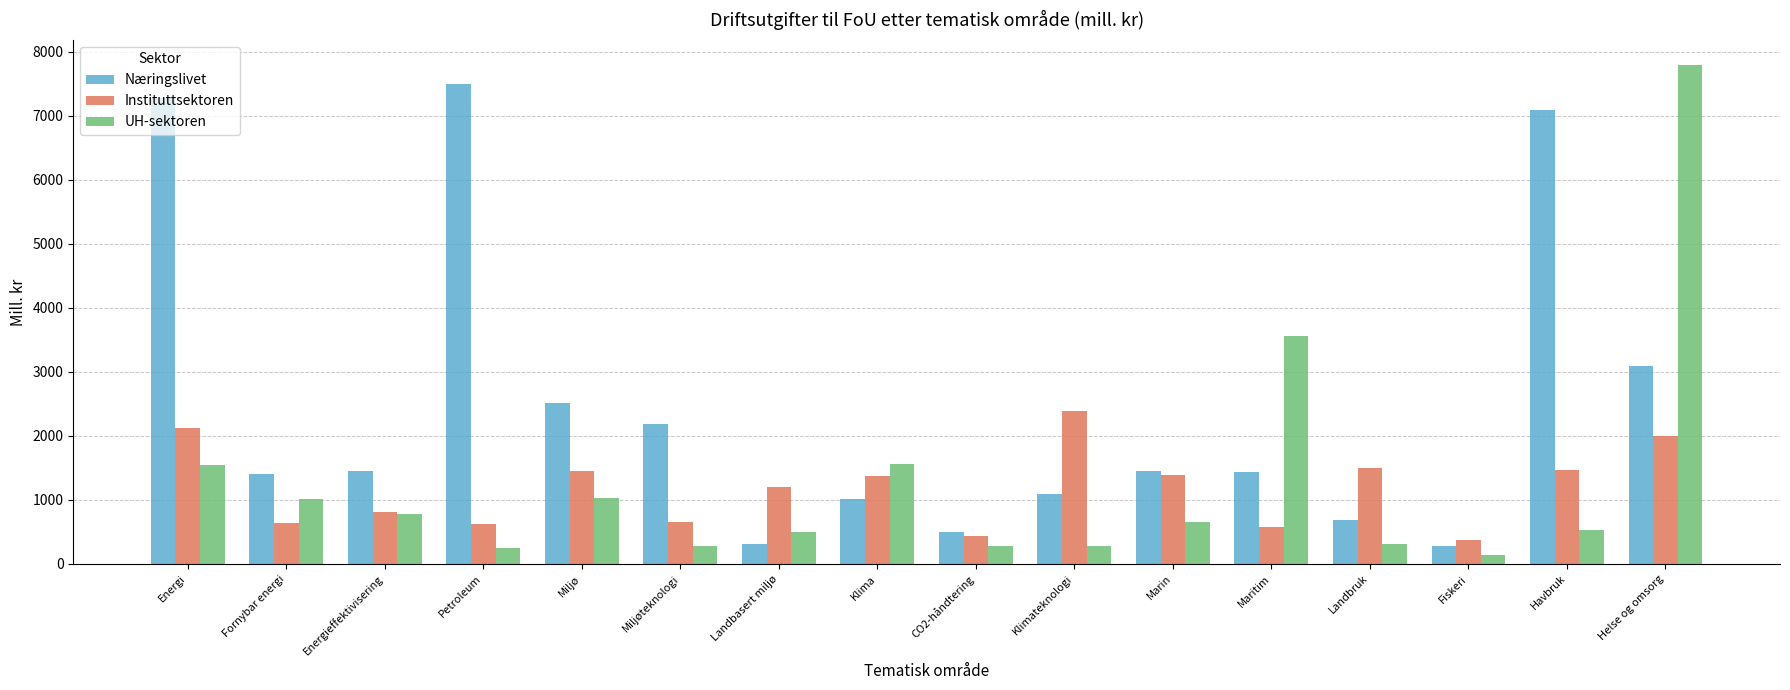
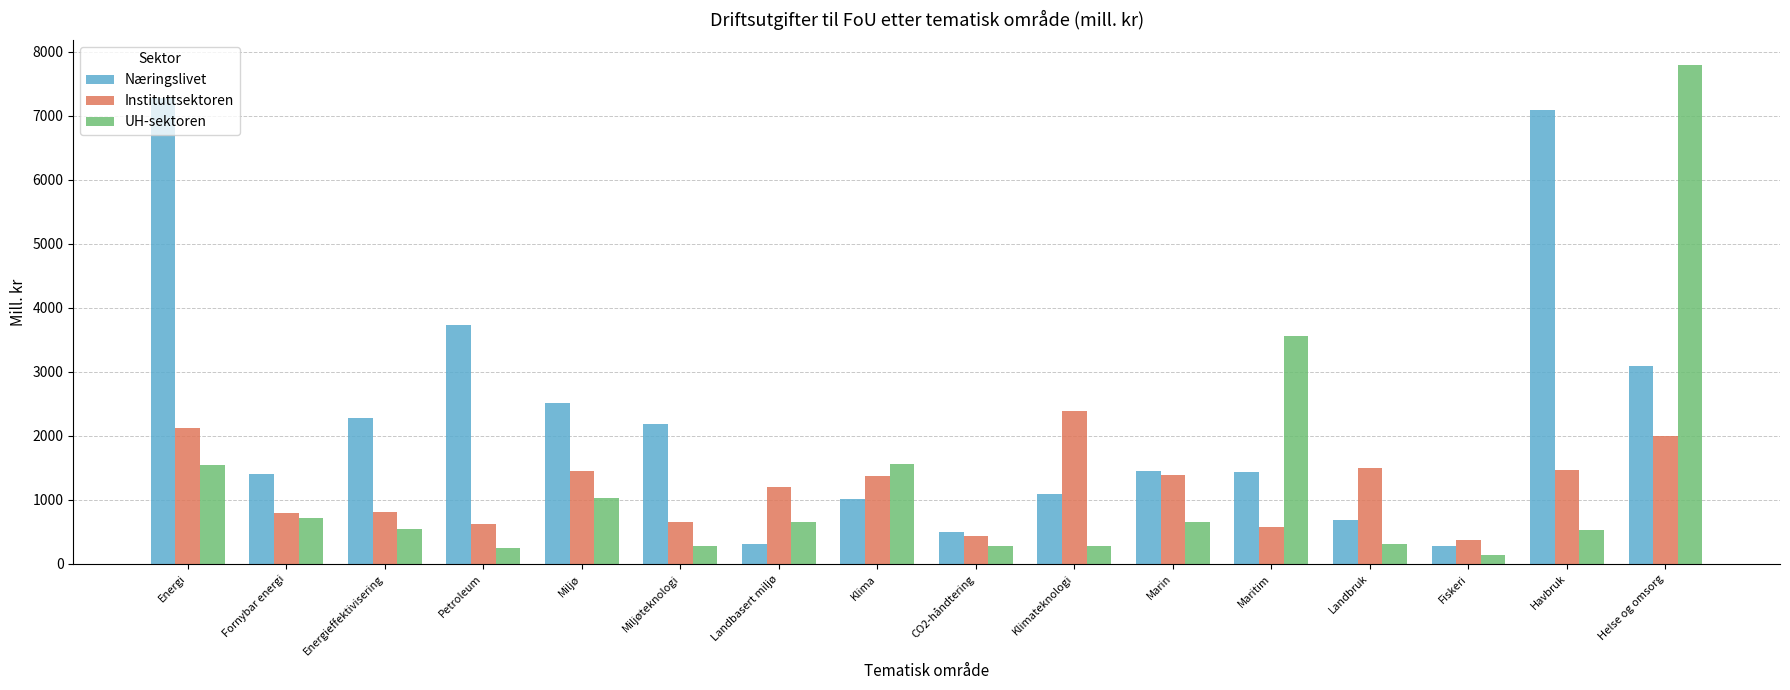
  {
    "Næringslivet": {
      "Fornybar energi": 1400,
-     "Energieffektivisering": 1500,
-     "Petroleum": 7500,
+     "Energieffektivisering": 2300,
+     "Petroleum": 3700,
      "Miljø": 2500,
      "Miljøteknologi": 2200,
      "Landbasert miljø": 300,
      "Klima": 1000,
      "CO2-håndtering": 500,
      "Klimateknologi": 1100,
      "Marin": 1400,
      "Maritim": 1400,
      "Landbruk": 700,
      "Fiskeri": 300,
      "Havbruk": 7100,
      "Helse og omsorg": 3100
    },
    "Instituttsektoren": {
      "Energi": 2100,
-     "Fornybar energi": 600,
+     "Fornybar energi": 800,
      "Energieffektivisering": 800,
      "Petroleum": 600,
      "Miljø": 1400,
      "Miljøteknologi": 700,
      "Landbasert miljø": 1200,
      "Klima": 1400,
      "CO2-håndtering": 400,
      "Klimateknologi": 2400,
      "Marin": 1400,
      "Maritim": 600,
      "Landbruk": 1500,
      "Fiskeri": 400,
      "Havbruk": 1500,
      "Helse og omsorg": 2000
    },
    "UH-sektoren": {
      "Energi": 1500,
-     "Fornybar energi": 1000,
-     "Energieffektivisering": 800,
+     "Fornybar energi": 700,
+     "Energieffektivisering": 500,
      "Petroleum": 300,
      "Miljø": 1000,
      "Miljøteknologi": 300,
-     "Landbasert miljø": 500,
+     "Landbasert miljø": 700,
      "Klima": 1600,
      "CO2-håndtering": 300,
      "Klimateknologi": 300,
      "Marin": 700,
      "Maritim": 3600,
      "Landbruk": 300,
      "Fiskeri": 100,
      "Havbruk": 500,
      "Helse og omsorg": 7800
    }
  }
